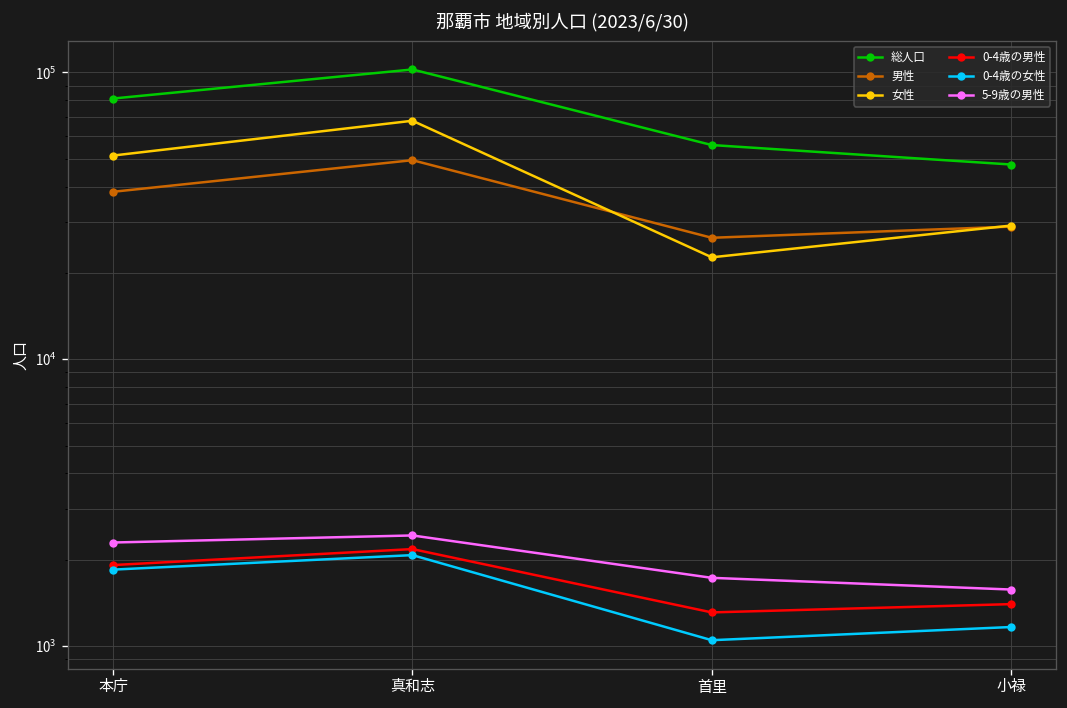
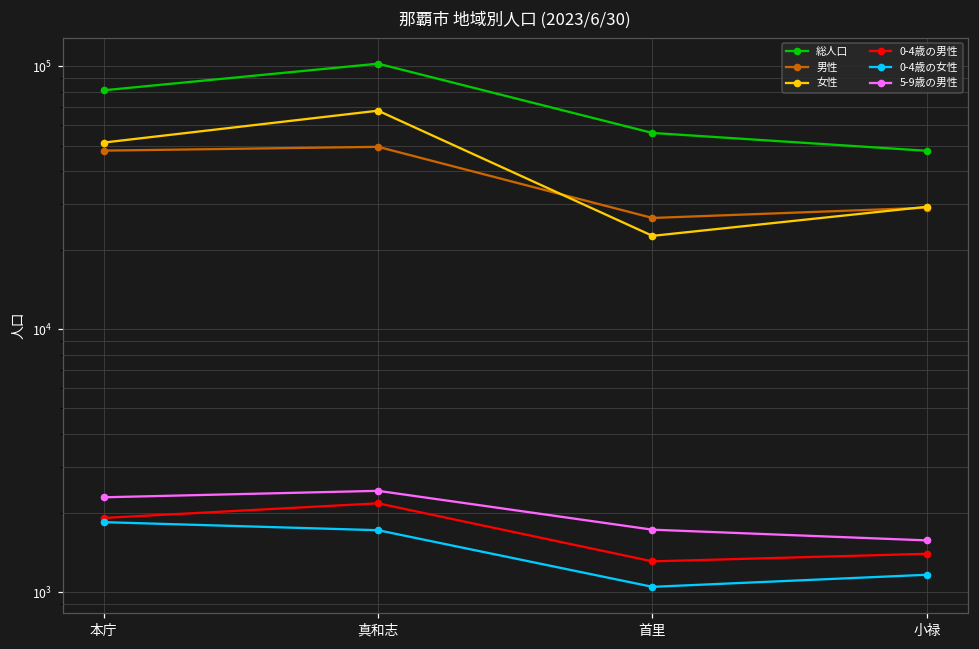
  {
    "総人口": {
      "本庁": 81000,
      "真和志": 102000,
      "首里": 56000,
      "小禄": 48000
    },
    "男性": {
-     "本庁": 38000,
+     "本庁": 48000,
      "真和志": 49000,
      "首里": 27000
    },
    "女性": {
      "本庁": 51000,
      "真和志": 68000,
      "首里": 23000
    },
    "0-4歳の男性": {
      "本庁": 1900,
      "真和志": 2200,
      "首里": 1300,
      "小禄": 1400
    },
    "0-4歳の女性": {
      "本庁": 1800,
-     "真和志": 2100,
+     "真和志": 1700,
      "首里": 1000,
      "小禄": 1200
    },
    "5-9歳の男性": {
      "本庁": 2300,
      "真和志": 2400,
      "首里": 1700,
      "小禄": 1600
    }
  }
